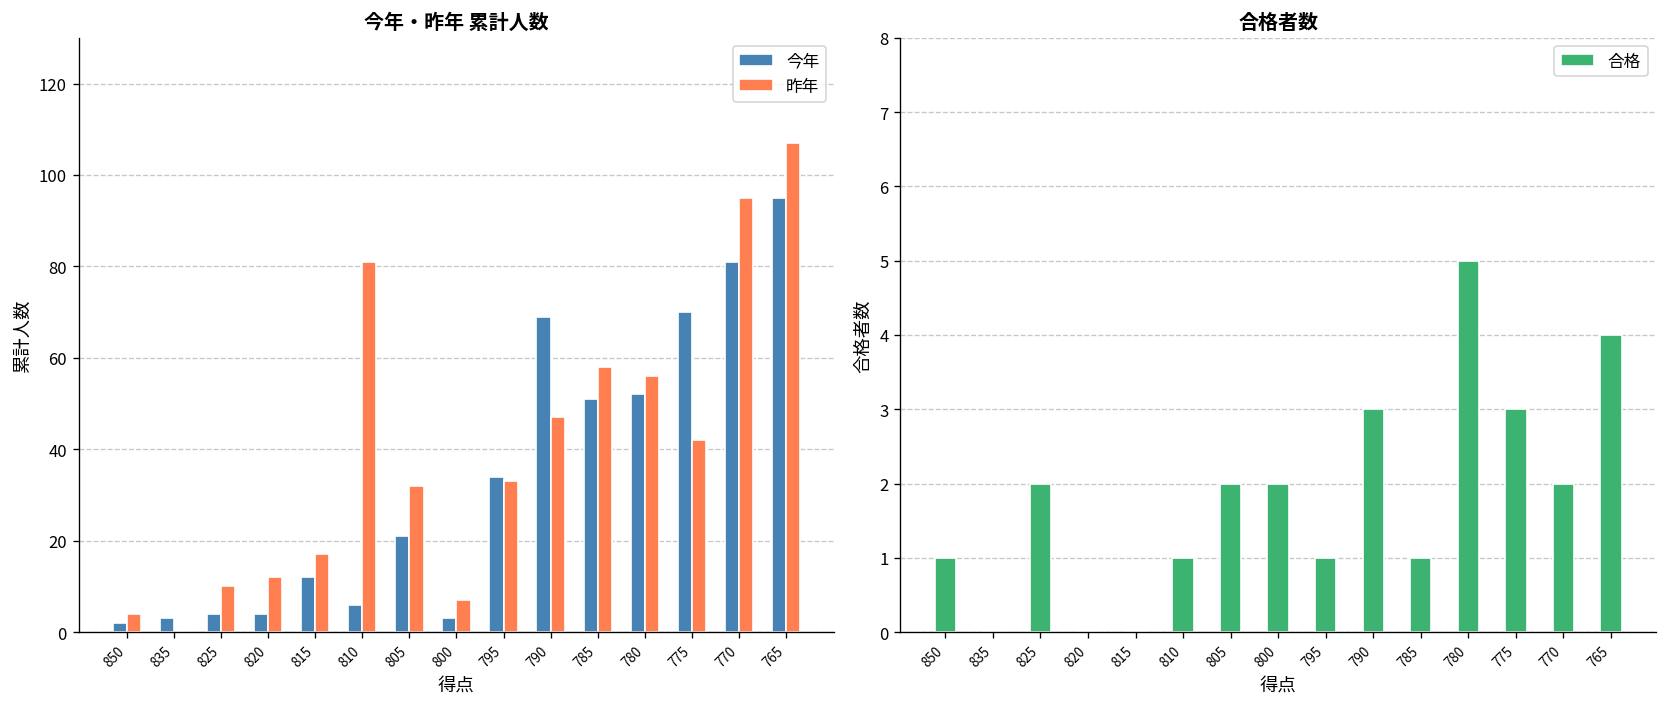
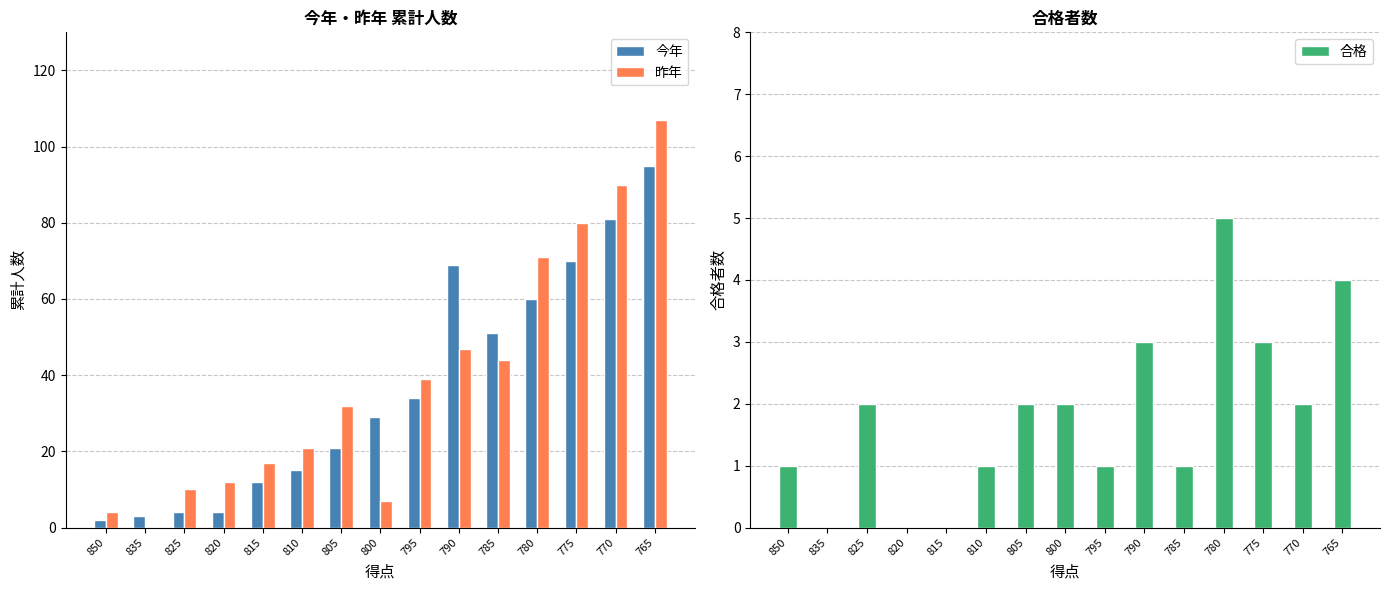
  {
    "今年・昨年 累計人数": {
      "今年": {
        "850": 2,
        "835": 3,
        "825": 4,
        "820": 4,
        "815": 12,
-       "810": 6,
+       "810": 15,
        "805": 21,
-       "800": 3,
+       "800": 29,
        "795": 34,
        "790": 69,
        "785": 51,
-       "780": 52,
+       "780": 60,
        "775": 70,
        "770": 81,
        "765": 95
      },
      "昨年": {
        "850": 4,
        "835": 0,
        "825": 10,
        "820": 12,
        "815": 17,
-       "810": 81,
+       "810": 21,
        "805": 32,
        "800": 7,
-       "795": 33,
+       "795": 39,
        "790": 47,
-       "785": 58,
-       "780": 56,
-       "775": 42,
-       "770": 95,
+       "785": 44,
+       "780": 71,
+       "775": 80,
+       "770": 90,
        "765": 107
      }
    },
    "合格者数": {
      "850": 1.0,
      "835": 0.0,
      "825": 2.0,
      "820": 0.0,
      "815": 0.0,
      "810": 1.0,
      "805": 2.0,
      "800": 2.0,
      "795": 1.0,
      "790": 3.0,
      "785": 1.0,
      "780": 5.0,
      "775": 3.0,
      "770": 2.0,
      "765": 4.0
    }
  }
